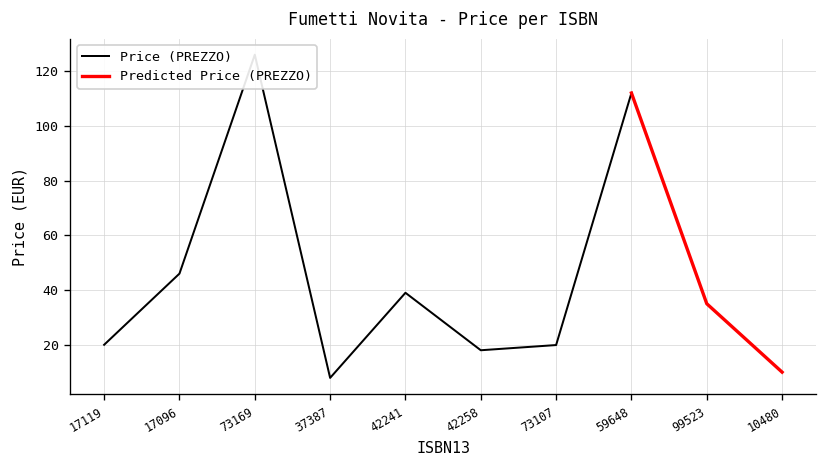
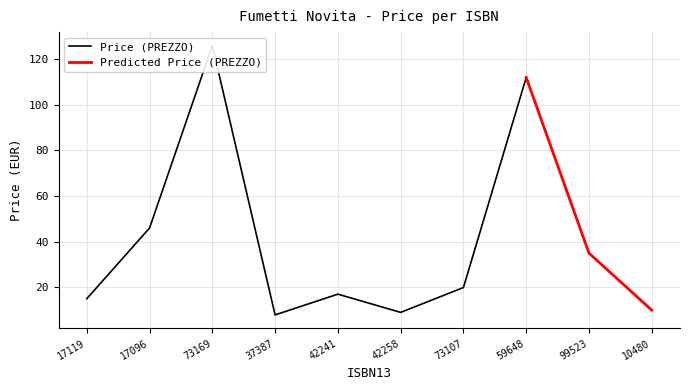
  {
    "Price (PREZZO)": {
-     "17119": 20,
+     "17119": 15,
      "17096": 46,
      "37387": 8,
-     "42241": 39,
-     "42258": 18,
+     "42241": 17,
+     "42258": 9,
      "73107": 20
    },
    "Predicted Price (PREZZO)": {
      "99523": 35,
      "10480": 10
    }
  }
